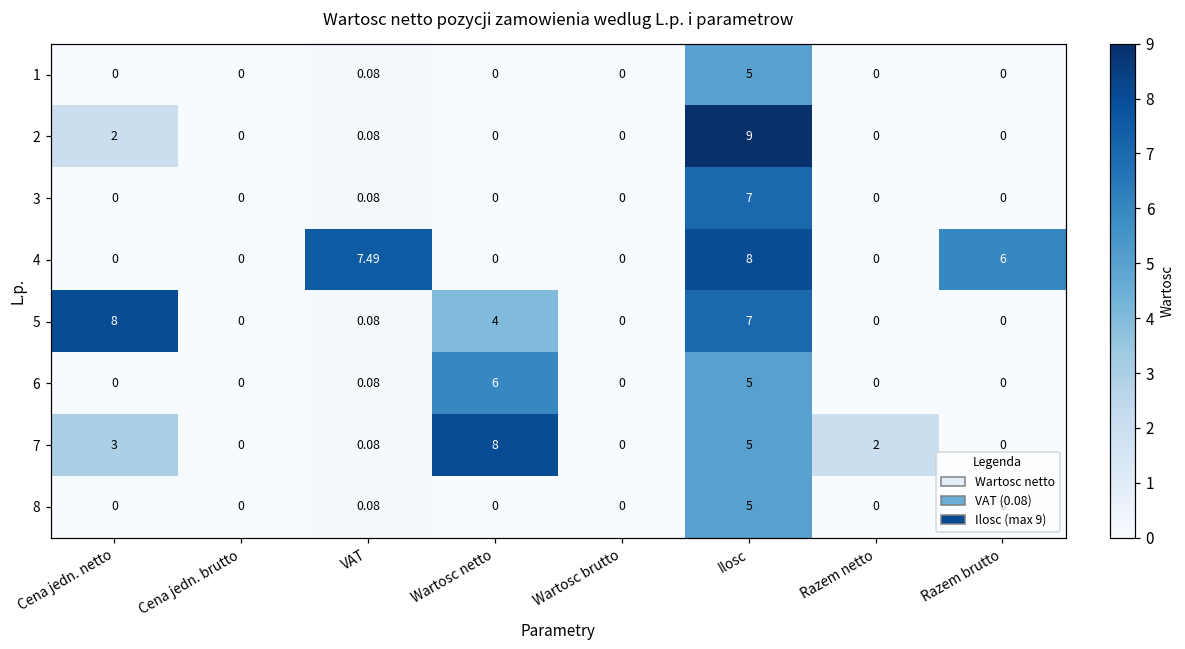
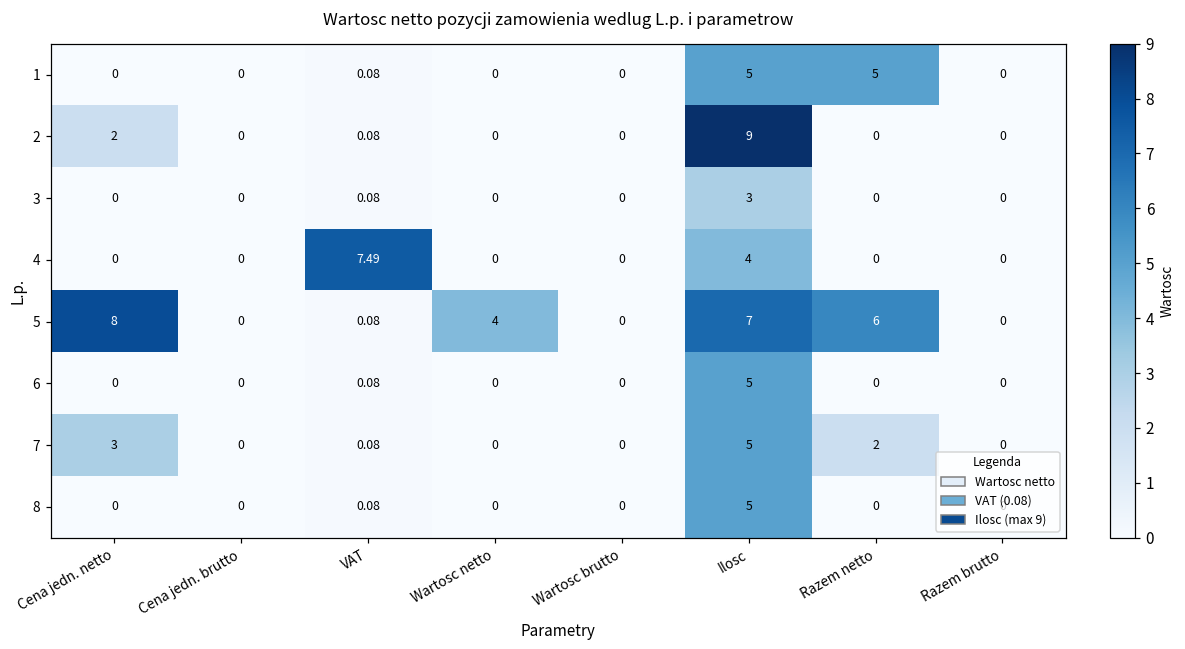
  {
    "1": {
      "Cena jedn. netto": 0,
      "Cena jedn. brutto": 0,
      "VAT": 0.08,
      "Wartosc netto": 0,
      "Wartosc brutto": 0,
      "Ilosc": 5,
-     "Razem netto": 0,
+     "Razem netto": 5,
      "Razem brutto": 0
    },
    "2": {
      "Cena jedn. netto": 2,
      "Cena jedn. brutto": 0,
      "VAT": 0.08,
      "Wartosc netto": 0,
      "Wartosc brutto": 0,
      "Ilosc": 9,
      "Razem netto": 0,
      "Razem brutto": 0
    },
    "3": {
      "Cena jedn. netto": 0,
      "Cena jedn. brutto": 0,
      "VAT": 0.08,
      "Wartosc netto": 0,
      "Wartosc brutto": 0,
-     "Ilosc": 7,
+     "Ilosc": 3,
      "Razem netto": 0,
      "Razem brutto": 0
    },
    "4": {
      "Cena jedn. netto": 0,
      "Cena jedn. brutto": 0,
      "VAT": 7.49,
      "Wartosc netto": 0,
      "Wartosc brutto": 0,
-     "Ilosc": 8,
+     "Ilosc": 4,
      "Razem netto": 0,
-     "Razem brutto": 6
+     "Razem brutto": 0
    },
    "5": {
      "Cena jedn. netto": 8,
      "Cena jedn. brutto": 0,
      "VAT": 0.08,
      "Wartosc netto": 4,
      "Wartosc brutto": 0,
      "Ilosc": 7,
-     "Razem netto": 0,
+     "Razem netto": 6,
      "Razem brutto": 0
    },
    "6": {
      "Cena jedn. netto": 0,
      "Cena jedn. brutto": 0,
      "VAT": 0.08,
-     "Wartosc netto": 6,
+     "Wartosc netto": 0,
      "Wartosc brutto": 0,
      "Ilosc": 5,
      "Razem netto": 0,
      "Razem brutto": 0
    },
    "7": {
      "Cena jedn. netto": 3,
      "Cena jedn. brutto": 0,
      "VAT": 0.08,
-     "Wartosc netto": 8,
+     "Wartosc netto": 0,
      "Wartosc brutto": 0,
      "Ilosc": 5,
      "Razem netto": 2,
      "Razem brutto": 0
    },
    "8": {
      "Cena jedn. netto": 0,
      "Cena jedn. brutto": 0,
      "VAT": 0.08,
      "Wartosc netto": 0,
      "Wartosc brutto": 0,
      "Ilosc": 5,
      "Razem netto": 0
    }
  }
